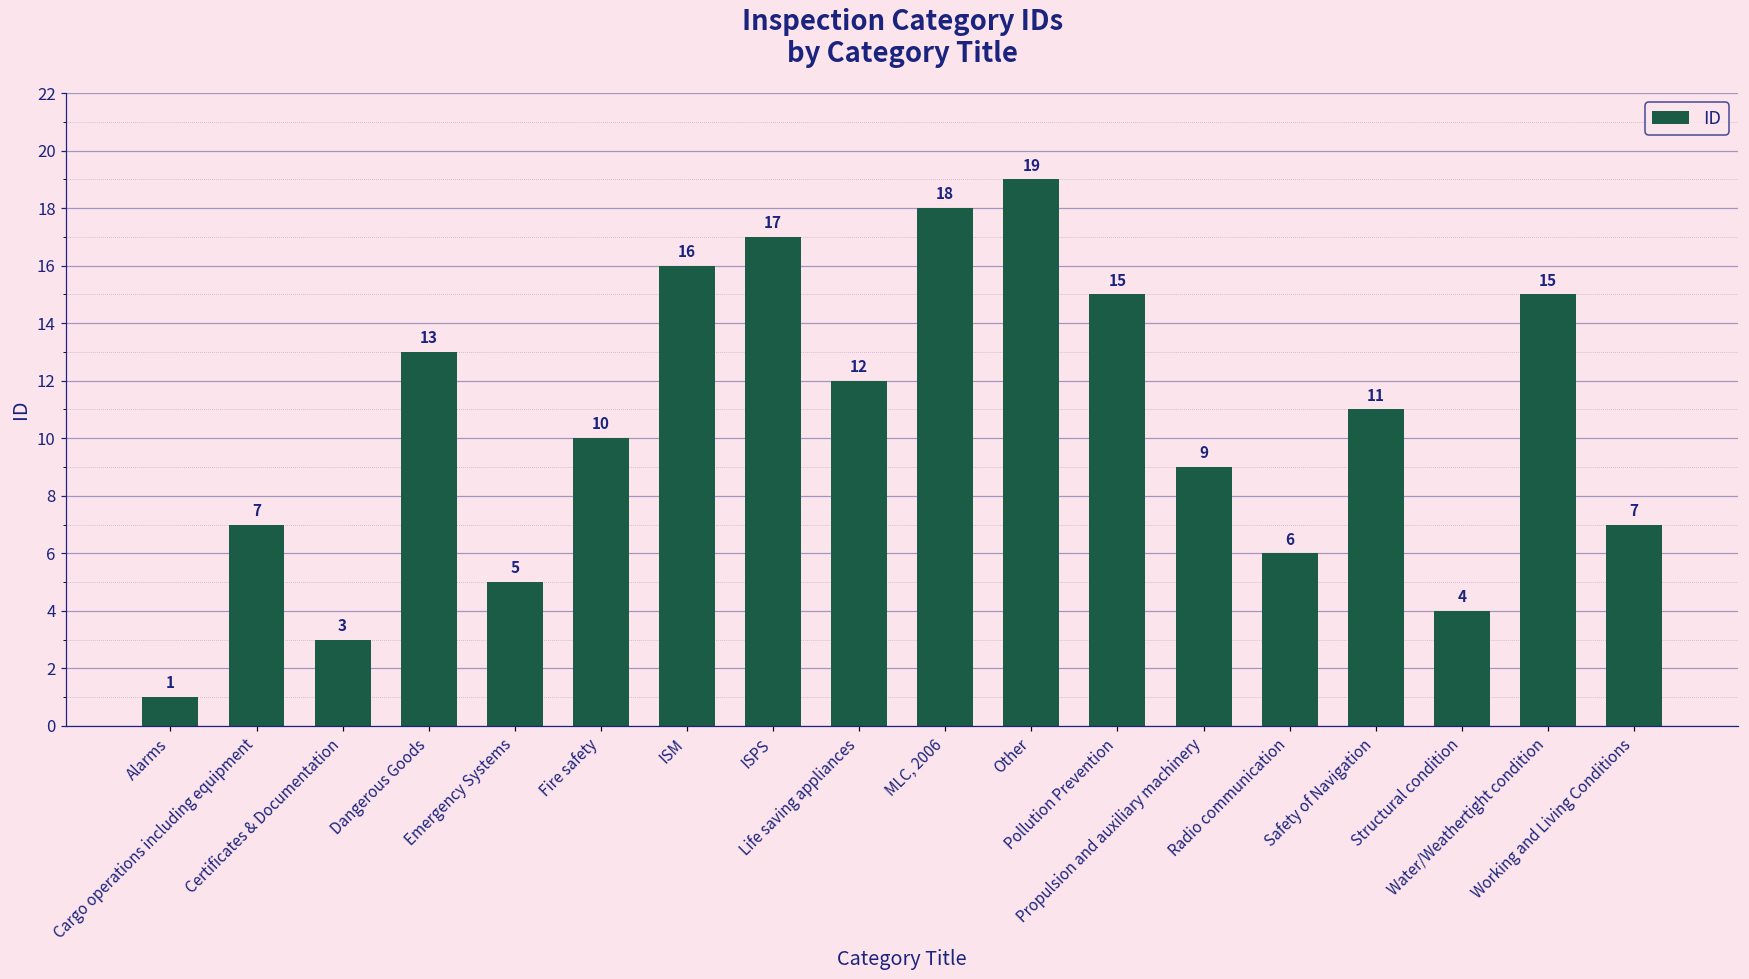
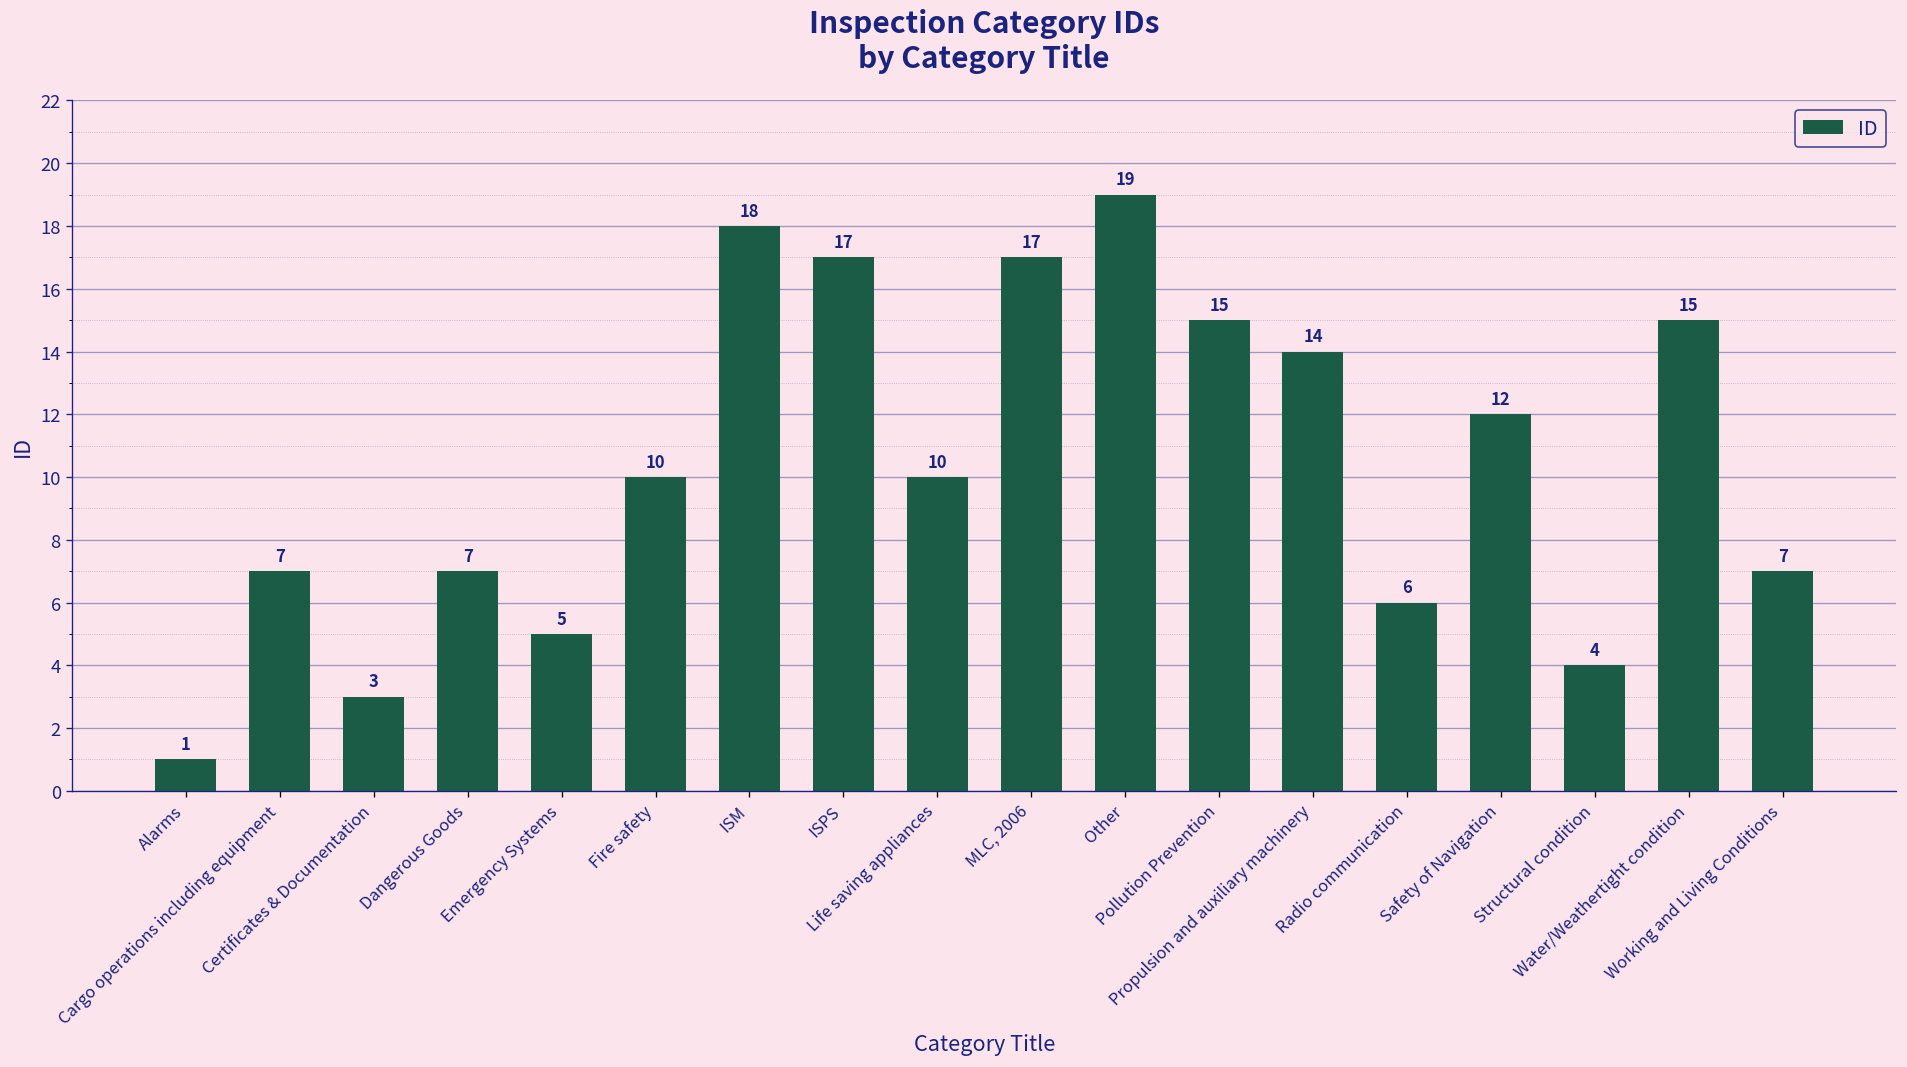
  {
    "Alarms": 1,
    "Cargo operations including equipment": 7,
    "Certificates & Documentation": 3,
-   "Dangerous Goods": 13,
+   "Dangerous Goods": 7,
    "Emergency Systems": 5,
    "Fire safety": 10,
-   "ISM": 16,
+   "ISM": 18,
    "ISPS": 17,
-   "Life saving appliances": 12,
-   "MLC, 2006": 18,
+   "Life saving appliances": 10,
+   "MLC, 2006": 17,
    "Other": 19,
    "Pollution Prevention": 15,
-   "Propulsion and auxiliary machinery": 9,
+   "Propulsion and auxiliary machinery": 14,
    "Radio communication": 6,
-   "Safety of Navigation": 11,
+   "Safety of Navigation": 12,
    "Structural condition": 4,
    "Water/Weathertight condition": 15,
    "Working and Living Conditions": 7
  }
